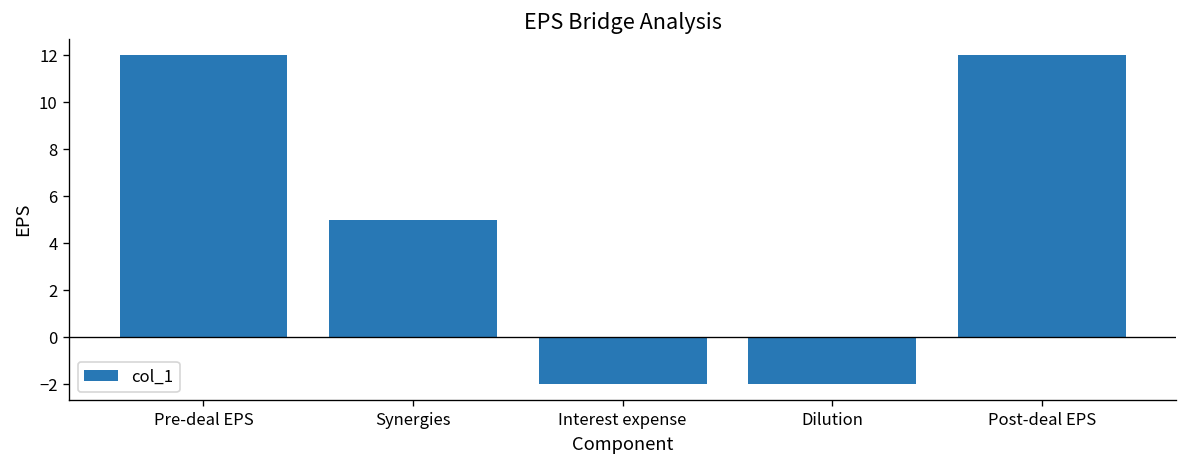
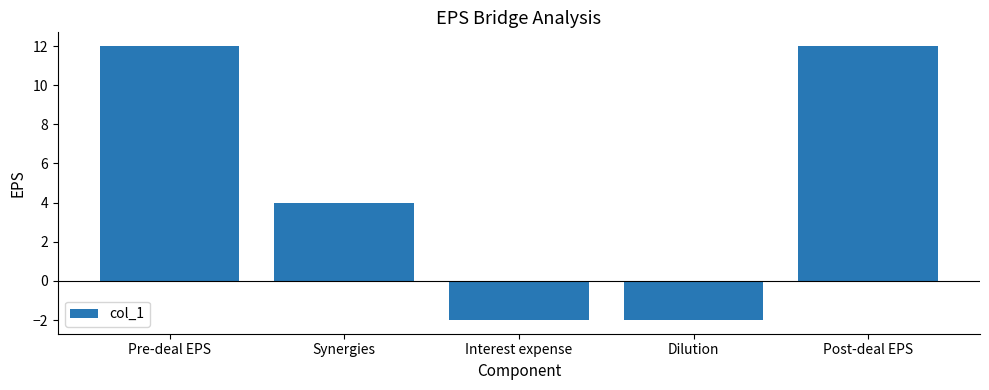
  {
    "Pre-deal EPS": 12,
-   "Synergies": 5,
+   "Synergies": 4,
    "Interest expense": -2,
    "Dilution": -2,
    "Post-deal EPS": 12
  }
